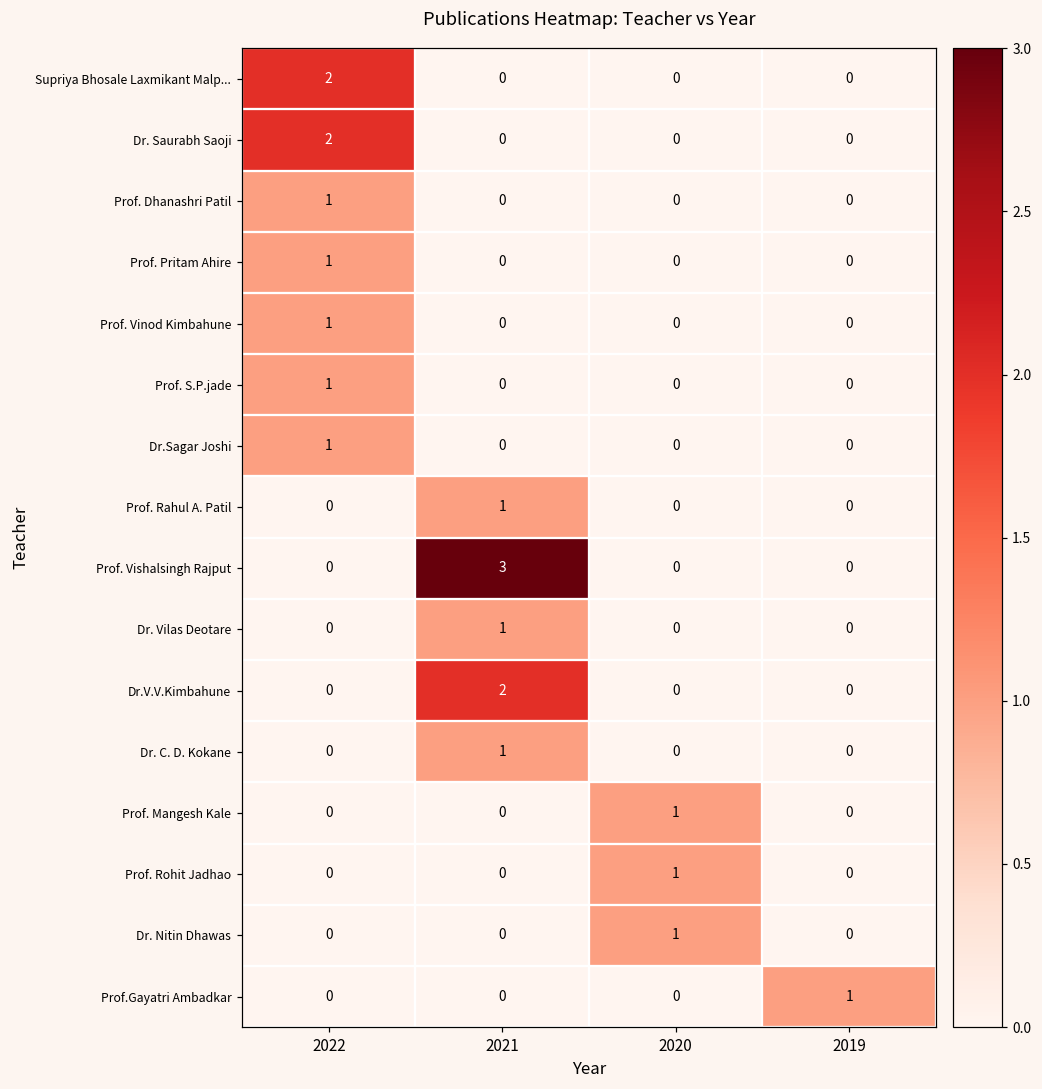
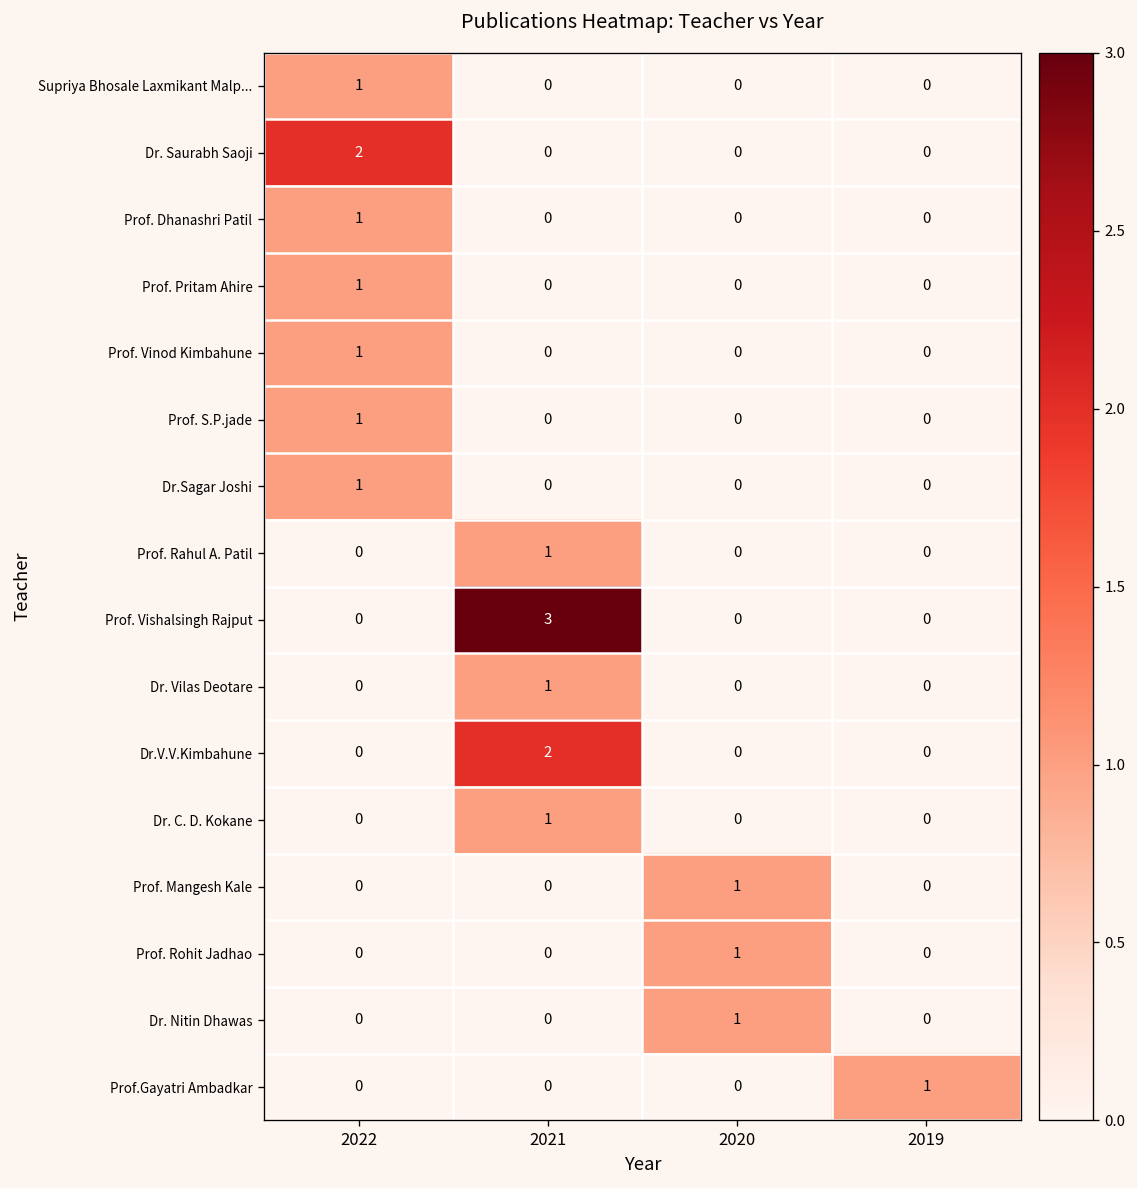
  {
    "Supriya Bhosale Laxmikant Malp...": {
-     "2022": 2,
+     "2022": 1,
      "2021": 0,
      "2020": 0,
      "2019": 0
    },
    "Dr. Saurabh Saoji": {
      "2022": 2,
      "2021": 0,
      "2020": 0,
      "2019": 0
    },
    "Prof. Dhanashri Patil": {
      "2022": 1,
      "2021": 0,
      "2020": 0,
      "2019": 0
    },
    "Prof. Pritam Ahire": {
      "2022": 1,
      "2021": 0,
      "2020": 0,
      "2019": 0
    },
    "Prof. Vinod Kimbahune": {
      "2022": 1,
      "2021": 0,
      "2020": 0,
      "2019": 0
    },
    "Prof. S.P.jade": {
      "2022": 1,
      "2021": 0,
      "2020": 0,
      "2019": 0
    },
    "Dr.Sagar Joshi": {
      "2022": 1,
      "2021": 0,
      "2020": 0,
      "2019": 0
    },
    "Prof. Rahul A. Patil": {
      "2022": 0,
      "2021": 1,
      "2020": 0,
      "2019": 0
    },
    "Prof. Vishalsingh Rajput": {
      "2022": 0,
      "2021": 3,
      "2020": 0,
      "2019": 0
    },
    "Dr. Vilas Deotare": {
      "2022": 0,
      "2021": 1,
      "2020": 0,
      "2019": 0
    },
    "Dr.V.V.Kimbahune": {
      "2022": 0,
      "2021": 2,
      "2020": 0,
      "2019": 0
    },
    "Dr. C. D. Kokane": {
      "2022": 0,
      "2021": 1,
      "2020": 0,
      "2019": 0
    },
    "Prof. Mangesh Kale": {
      "2022": 0,
      "2021": 0,
      "2020": 1,
      "2019": 0
    },
    "Prof. Rohit Jadhao": {
      "2022": 0,
      "2021": 0,
      "2020": 1,
      "2019": 0
    },
    "Dr. Nitin Dhawas": {
      "2022": 0,
      "2021": 0,
      "2020": 1,
      "2019": 0
    },
    "Prof.Gayatri Ambadkar": {
      "2022": 0,
      "2021": 0,
      "2020": 0,
      "2019": 1
    }
  }
